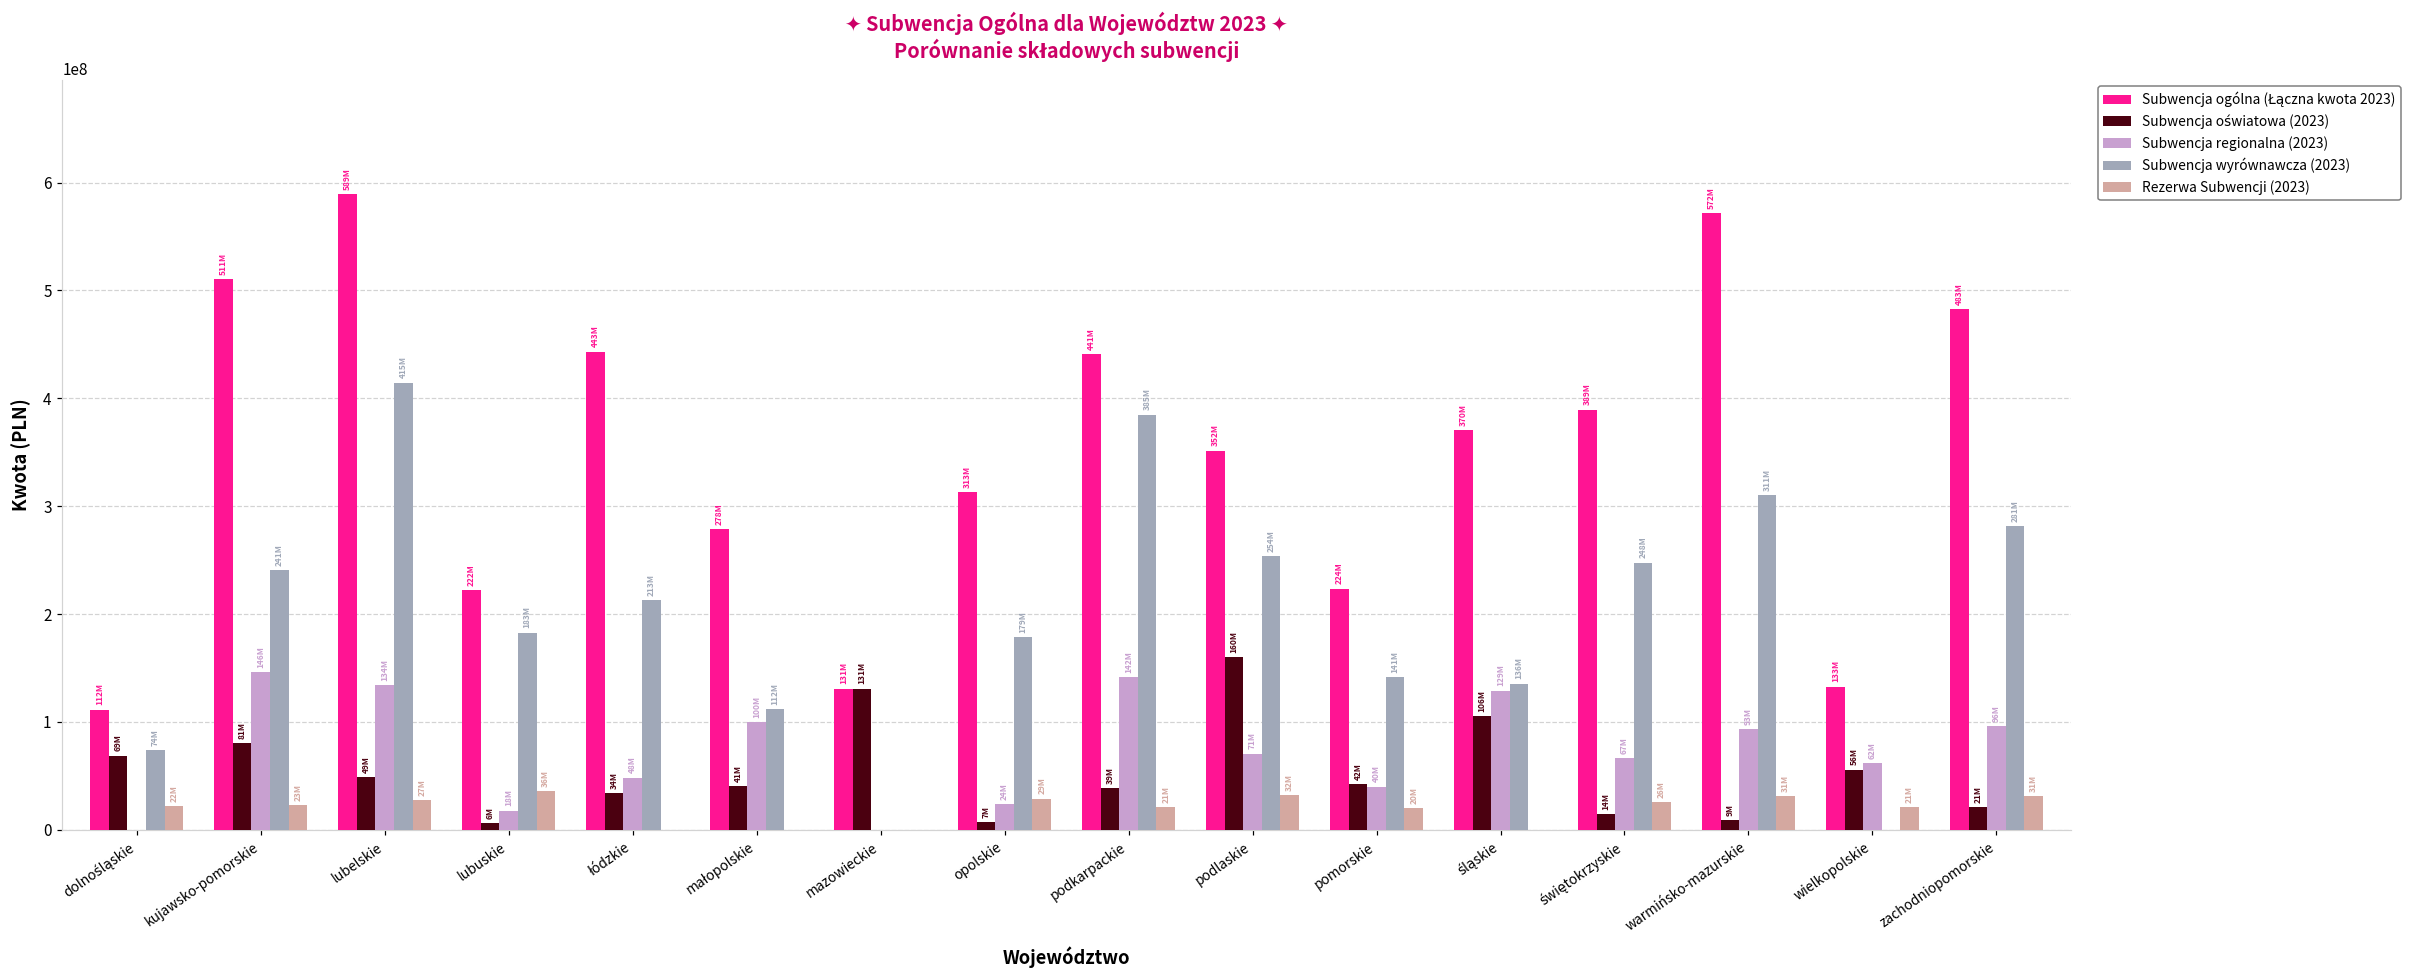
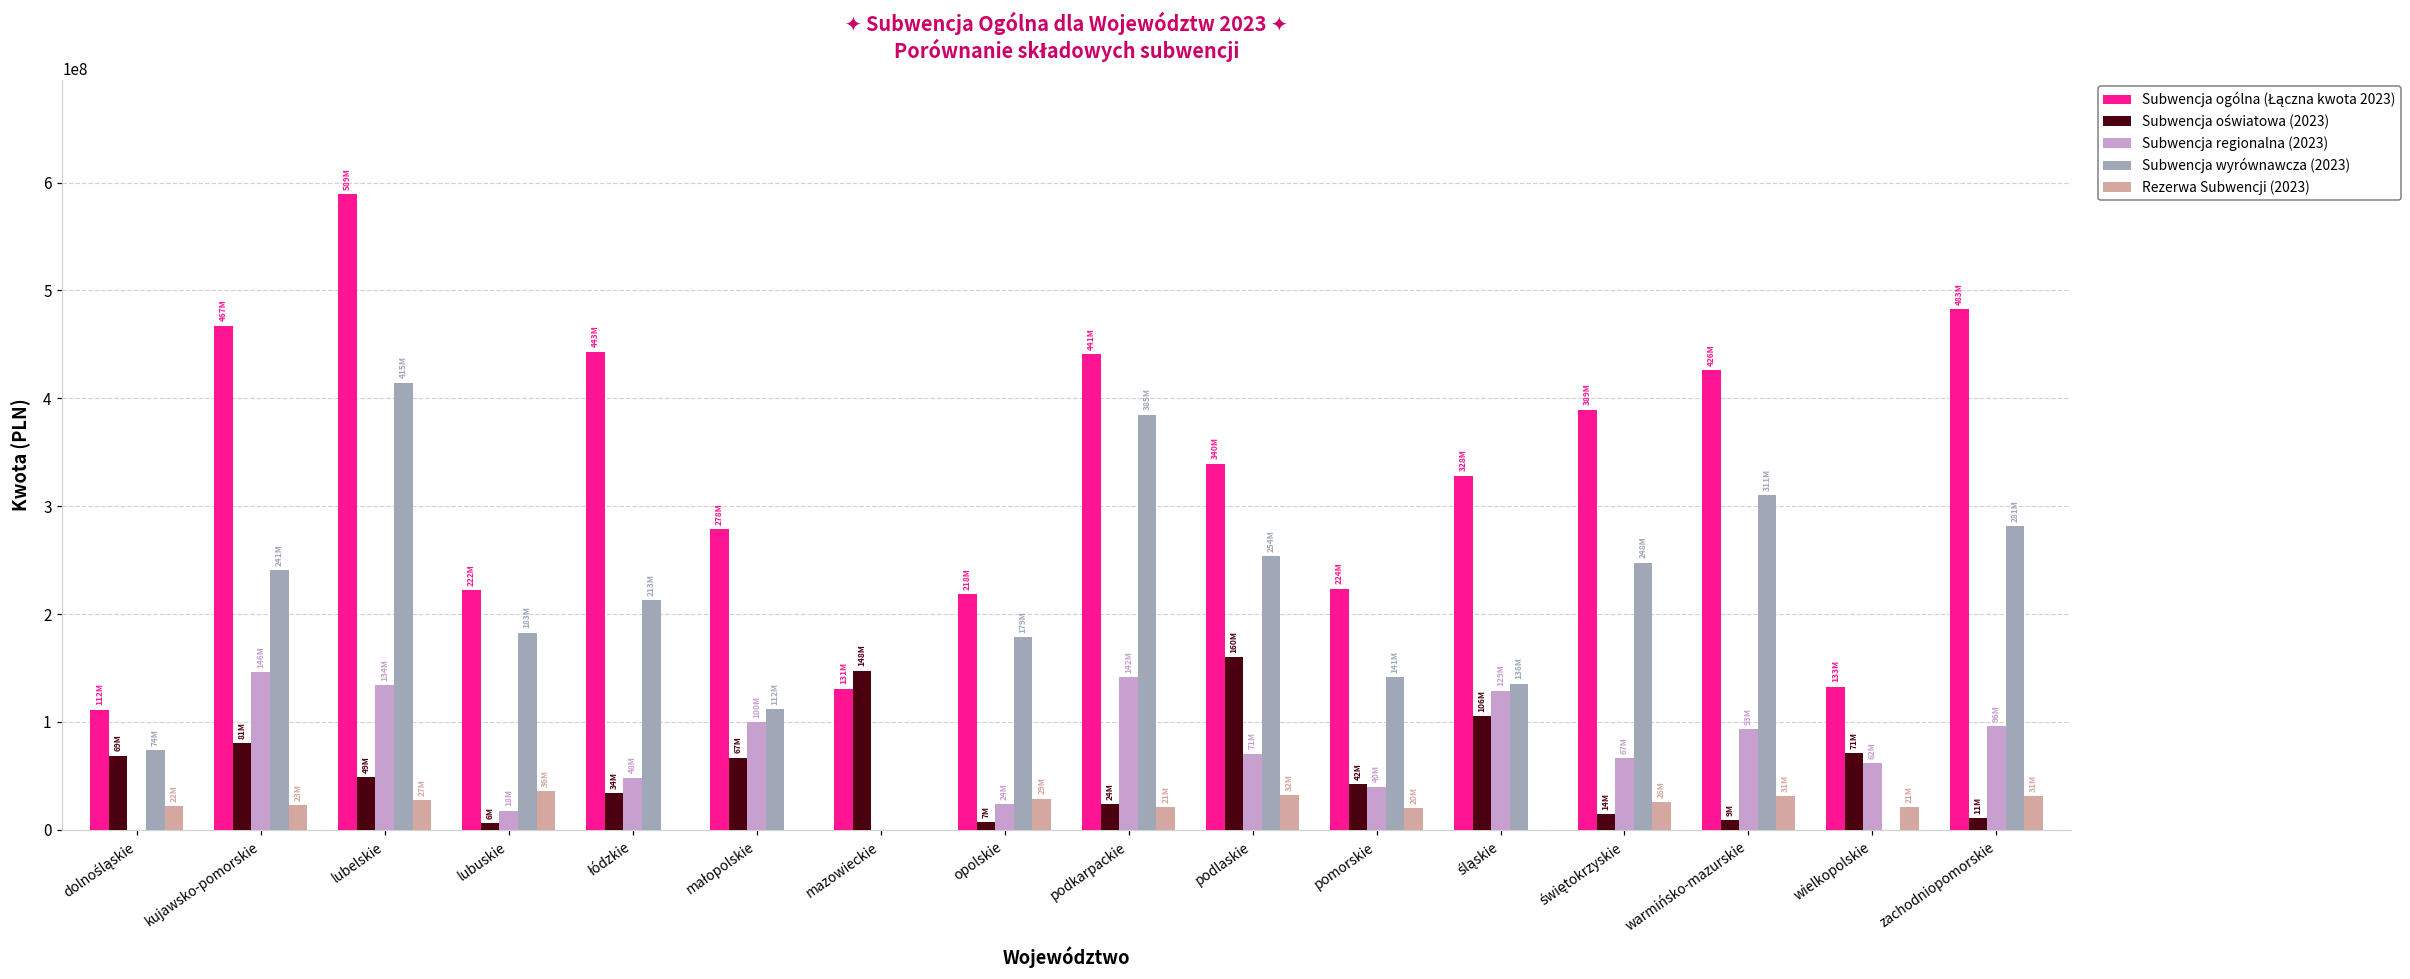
  {
    "Subwencja ogólna (Łączna kwota 2023)": {
      "dolnośląskie": "112M",
-     "kujawsko-pomorskie": "511M",
+     "kujawsko-pomorskie": "467M",
      "lubelskie": "589M",
      "lubuskie": "222M",
      "łódzkie": "443M",
      "małopolskie": "278M",
      "mazowieckie": "131M",
-     "opolskie": "313M",
+     "opolskie": "218M",
      "podkarpackie": "441M",
-     "podlaskie": "352M",
+     "podlaskie": "340M",
      "pomorskie": "224M",
-     "śląskie": "370M",
+     "śląskie": "328M",
      "świętokrzyskie": "389M",
-     "warmińsko-mazurskie": "572M",
+     "warmińsko-mazurskie": "426M",
      "wielkopolskie": "133M",
      "zachodniopomorskie": "483M"
    },
    "Subwencja oświatowa (2023)": {
      "dolnośląskie": "69M",
      "kujawsko-pomorskie": "81M",
      "lubelskie": "49M",
      "lubuskie": "6M",
      "łódzkie": "34M",
-     "małopolskie": "41M",
-     "mazowieckie": "131M",
+     "małopolskie": "67M",
+     "mazowieckie": "148M",
      "opolskie": "7M",
-     "podkarpackie": "39M",
+     "podkarpackie": "24M",
      "podlaskie": "160M",
      "pomorskie": "42M",
      "śląskie": "106M",
      "świętokrzyskie": "14M",
      "warmińsko-mazurskie": "9M",
-     "wielkopolskie": "56M",
-     "zachodniopomorskie": "21M"
+     "wielkopolskie": "71M",
+     "zachodniopomorskie": "11M"
    }
  }
